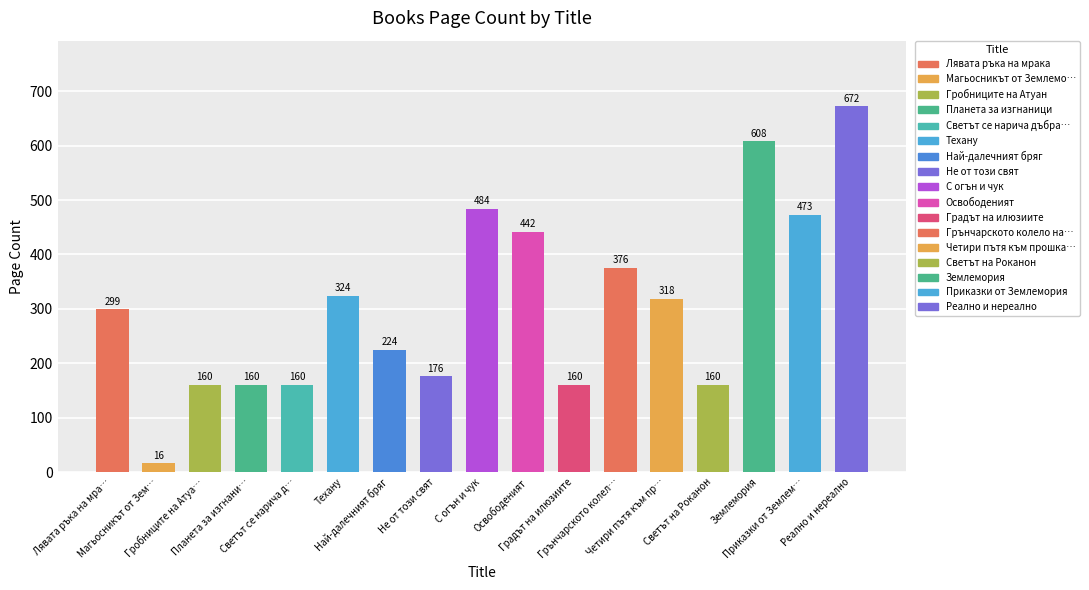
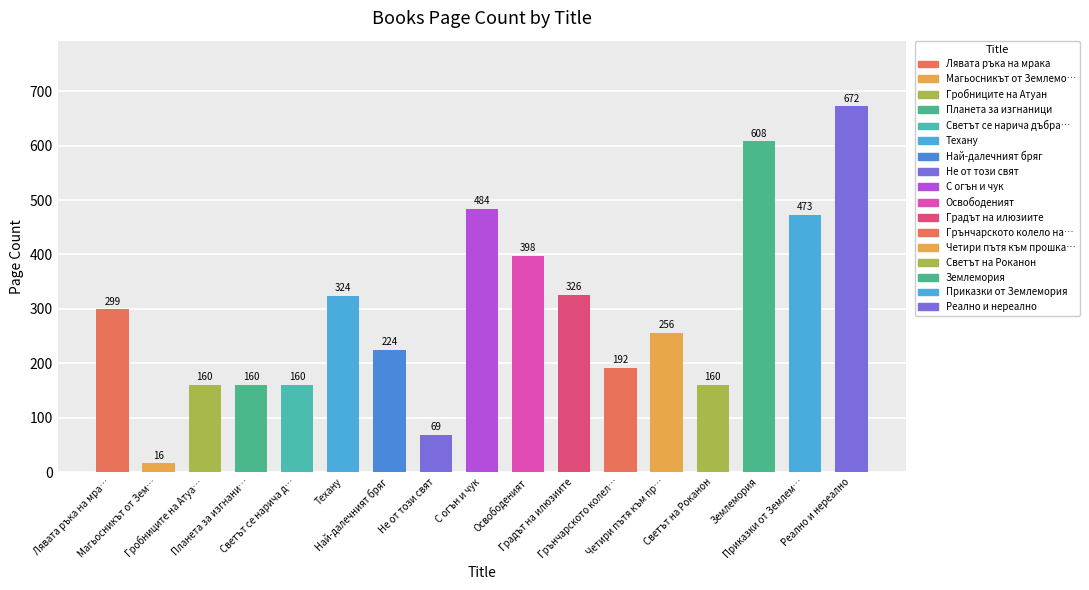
  {
    "Лявата ръка на мра…": 299,
    "Магьосникът от Зем…": 16,
    "Гробниците на Атуа…": 160,
    "Планета за изгнани…": 160,
    "Светът се нарича д…": 160,
    "Техану": 324,
    "Най-далечният бряг": 224,
-   "Не от този свят": 176,
+   "Не от този свят": 69,
    "С огън и чук": 484,
-   "Освободеният": 442,
-   "Градът на илюзиите": 160,
-   "Грънчарското колел…": 376,
-   "Четири пътя към пр…": 318,
+   "Освободеният": 398,
+   "Градът на илюзиите": 326,
+   "Грънчарското колел…": 192,
+   "Четири пътя към пр…": 256,
    "Светът на Роканон": 160,
    "Землемория": 608,
    "Приказки от Землем…": 473,
    "Реално и нереално": 672
  }
